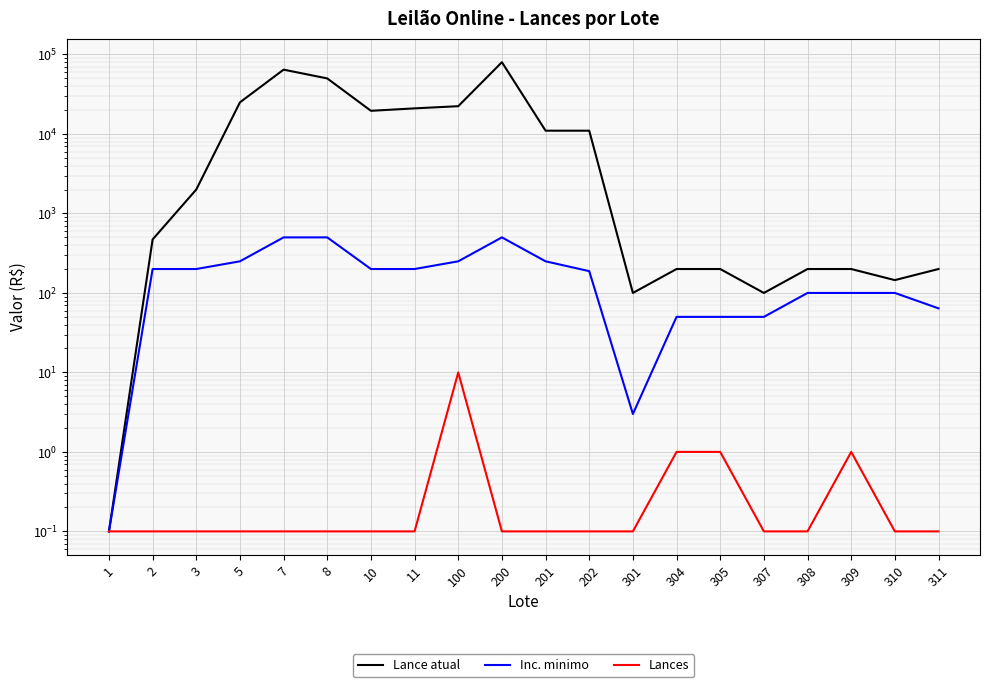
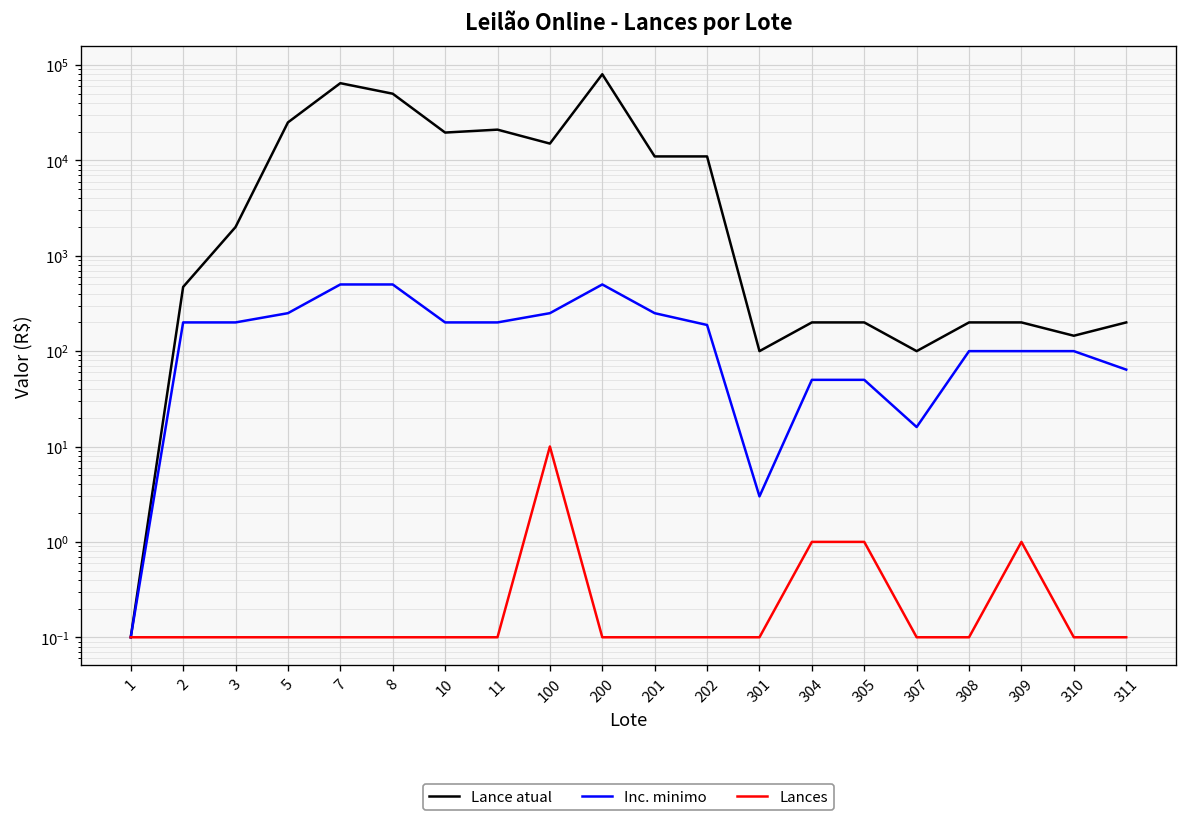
  {
    "Lance atual": {
      "2": 500,
      "3": 2000,
      "5": 25000,
      "7": 60000,
      "8": 50000,
      "10": 20000,
      "11": 21000,
-     "100": 22000,
+     "100": 15000,
      "200": 80000,
      "201": 11000,
      "202": 11000,
      "301": 100,
      "304": 200,
      "305": 200,
      "307": 100,
      "308": 200,
      "309": 200,
      "310": 150,
      "311": 200
    },
    "Inc. minimo": {
      "2": 200,
      "3": 200,
      "5": 250,
      "7": 500,
      "8": 500,
      "10": 200,
      "11": 200,
      "100": 250,
      "200": 500,
      "201": 250,
      "202": 190,
      "301": 3,
      "304": 50,
      "305": 50,
-     "307": 50,
+     "307": 16,
      "308": 100,
      "309": 100,
      "310": 100,
      "311": 60
    },
    "Lances": {
      "2": 0.10,
      "3": 0.10,
      "5": 0.10,
      "7": 0.10,
      "8": 0.10,
      "10": 0.10,
      "11": 0.10,
      "100": 10,
      "200": 0.10,
      "201": 0.10,
      "202": 0.10,
      "301": 0.10,
      "304": 1,
      "305": 1,
      "307": 0.10,
      "308": 0.10,
      "309": 1,
      "310": 0.10,
      "311": 0.10
    }
  }
